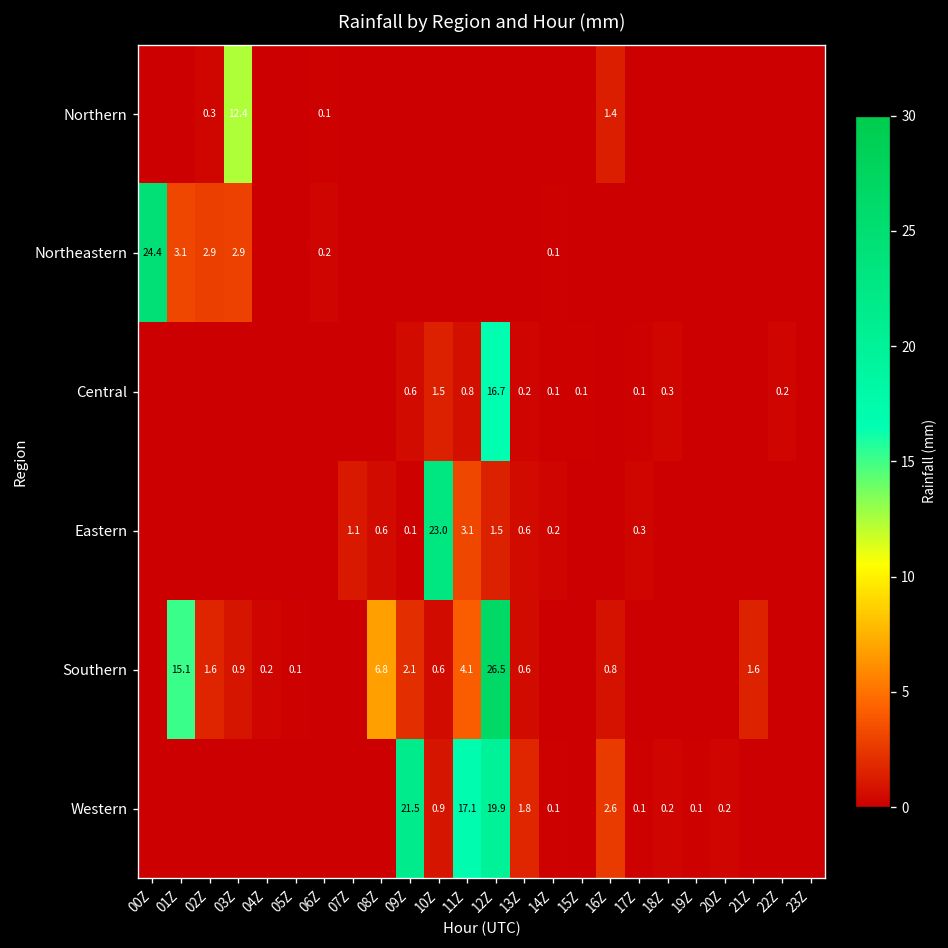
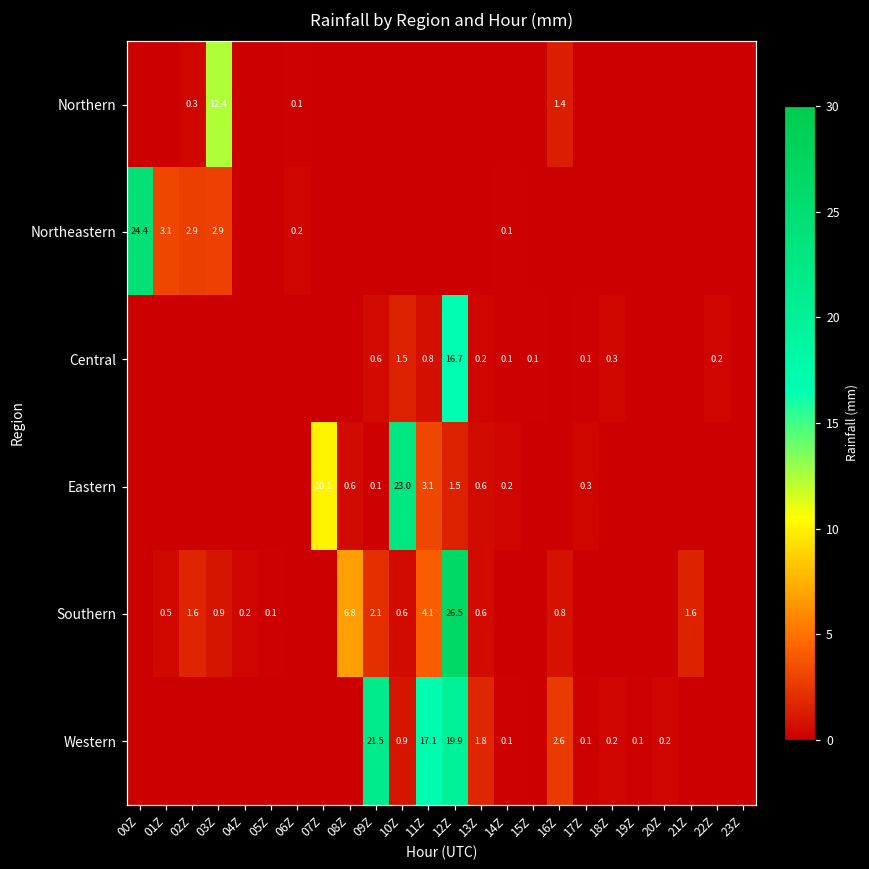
  {
    "Northern": {
      "02Z": 0.3,
      "03Z": 12.4,
      "06Z": 0.1,
      "16Z": 1.4
    },
    "Northeastern": {
      "00Z": 24.4,
      "01Z": 3.1,
      "02Z": 2.9,
      "03Z": 2.9,
      "06Z": 0.2,
      "14Z": 0.1
    },
    "Central": {
      "09Z": 0.6,
      "10Z": 1.5,
      "11Z": 0.8,
      "12Z": 16.7,
      "13Z": 0.2,
      "14Z": 0.1,
      "15Z": 0.1,
      "17Z": 0.1,
      "18Z": 0.3,
      "22Z": 0.2
    },
    "Eastern": {
-     "07Z": 1.1,
+     "07Z": 10.1,
      "08Z": 0.6,
      "09Z": 0.1,
      "10Z": 23.0,
      "11Z": 3.1,
      "12Z": 1.5,
      "13Z": 0.6,
      "14Z": 0.2,
      "17Z": 0.3
    },
    "Southern": {
-     "01Z": 15.1,
+     "01Z": 0.5,
      "02Z": 1.6,
      "03Z": 0.9,
      "04Z": 0.2,
      "05Z": 0.1,
      "08Z": 6.8,
      "09Z": 2.1,
      "10Z": 0.6,
      "11Z": 4.1,
      "12Z": 26.5,
      "13Z": 0.6,
      "16Z": 0.8,
      "21Z": 1.6
    },
    "Western": {
      "09Z": 21.5,
      "10Z": 0.9,
      "11Z": 17.1,
      "12Z": 19.9,
      "13Z": 1.8,
      "14Z": 0.1,
      "16Z": 2.6,
      "17Z": 0.1,
      "18Z": 0.2,
      "19Z": 0.1,
      "20Z": 0.2
    }
  }
